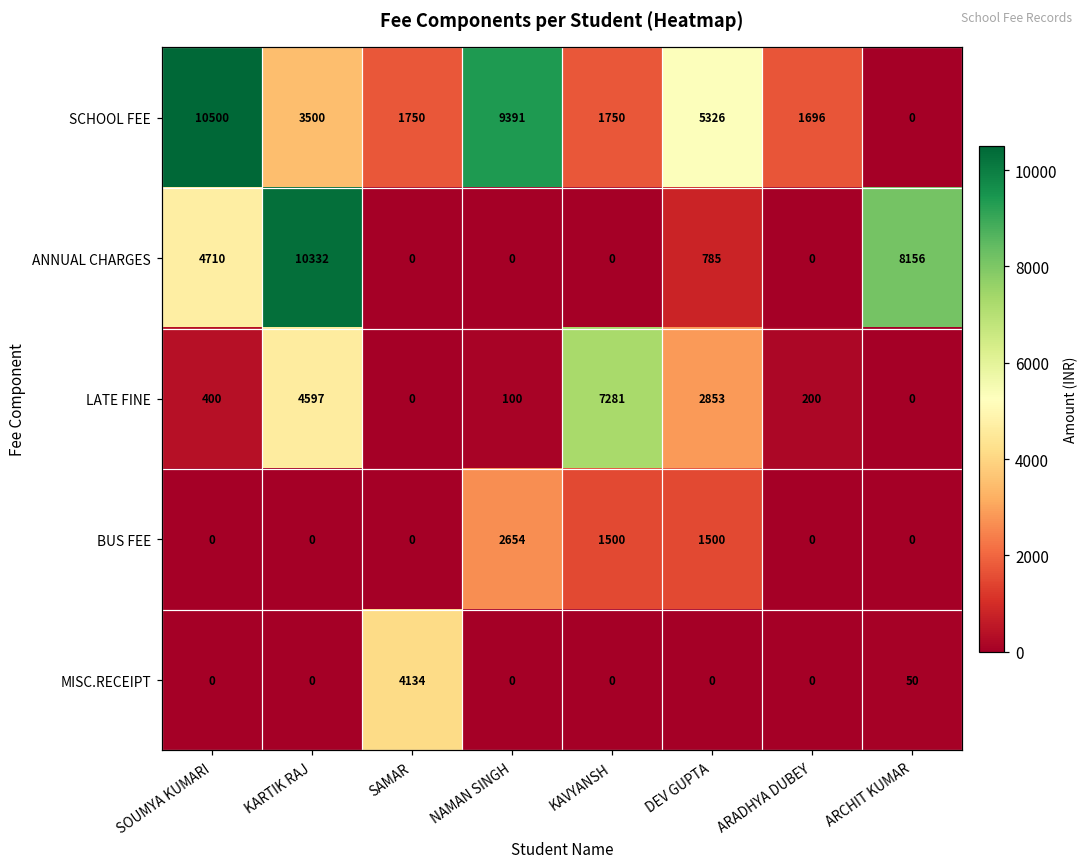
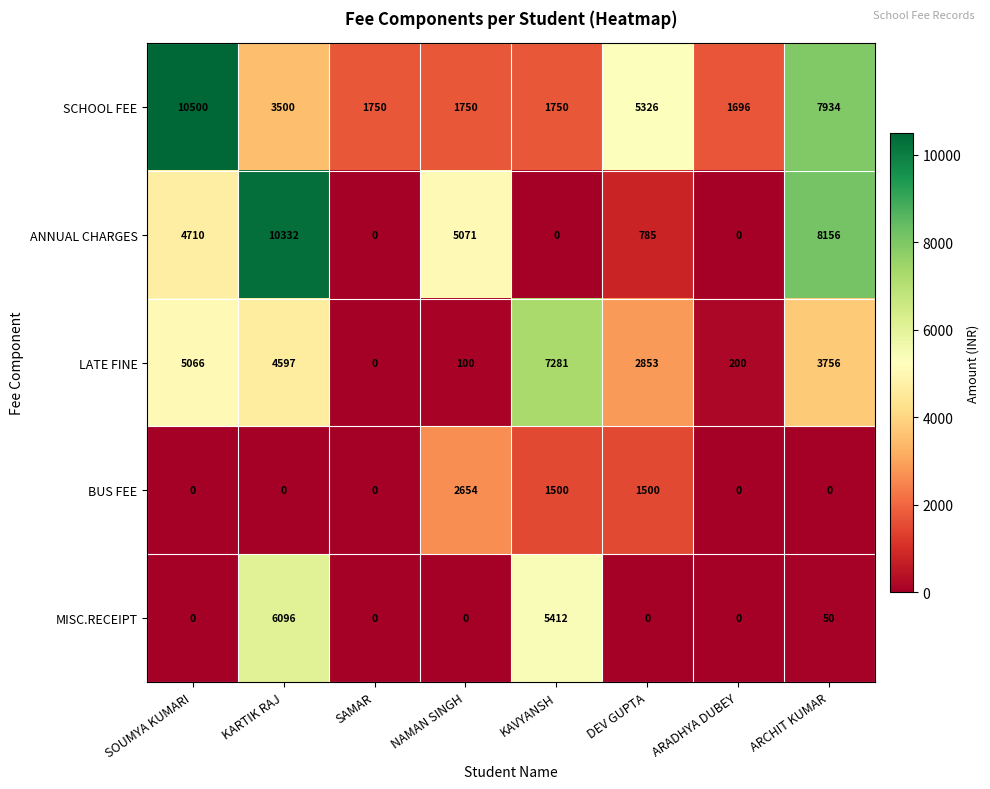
  {
    "SCHOOL FEE": {
      "SOUMYA KUMARI": 10500,
      "KARTIK RAJ": 3500,
      "SAMAR": 1750,
-     "NAMAN SINGH": 9391,
+     "NAMAN SINGH": 1750,
      "KAVYANSH": 1750,
      "DEV GUPTA": 5326,
      "ARADHYA DUBEY": 1696,
-     "ARCHIT KUMAR": 0
+     "ARCHIT KUMAR": 7934
    },
    "ANNUAL CHARGES": {
      "SOUMYA KUMARI": 4710,
      "KARTIK RAJ": 10332,
      "SAMAR": 0,
-     "NAMAN SINGH": 0,
+     "NAMAN SINGH": 5071,
      "KAVYANSH": 0,
      "DEV GUPTA": 785,
      "ARADHYA DUBEY": 0,
      "ARCHIT KUMAR": 8156
    },
    "LATE FINE": {
-     "SOUMYA KUMARI": 400,
+     "SOUMYA KUMARI": 5066,
      "KARTIK RAJ": 4597,
      "SAMAR": 0,
      "NAMAN SINGH": 100,
      "KAVYANSH": 7281,
      "DEV GUPTA": 2853,
      "ARADHYA DUBEY": 200,
-     "ARCHIT KUMAR": 0
+     "ARCHIT KUMAR": 3756
    },
    "BUS FEE": {
      "SOUMYA KUMARI": 0,
      "KARTIK RAJ": 0,
      "SAMAR": 0,
      "NAMAN SINGH": 2654,
      "KAVYANSH": 1500,
      "DEV GUPTA": 1500,
      "ARADHYA DUBEY": 0,
      "ARCHIT KUMAR": 0
    },
    "MISC.RECEIPT": {
      "SOUMYA KUMARI": 0,
-     "KARTIK RAJ": 0,
-     "SAMAR": 4134,
+     "KARTIK RAJ": 6096,
+     "SAMAR": 0,
      "NAMAN SINGH": 0,
-     "KAVYANSH": 0,
+     "KAVYANSH": 5412,
      "DEV GUPTA": 0,
      "ARADHYA DUBEY": 0,
      "ARCHIT KUMAR": 50
    }
  }
